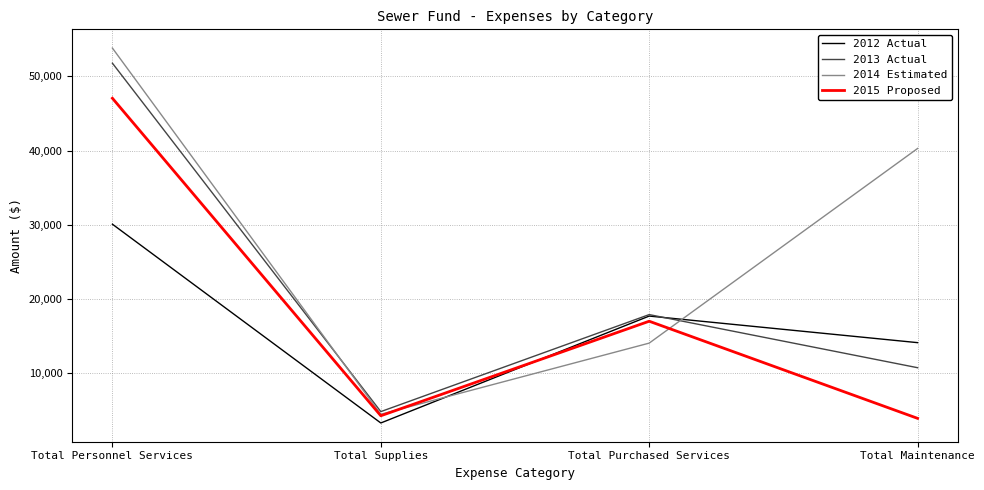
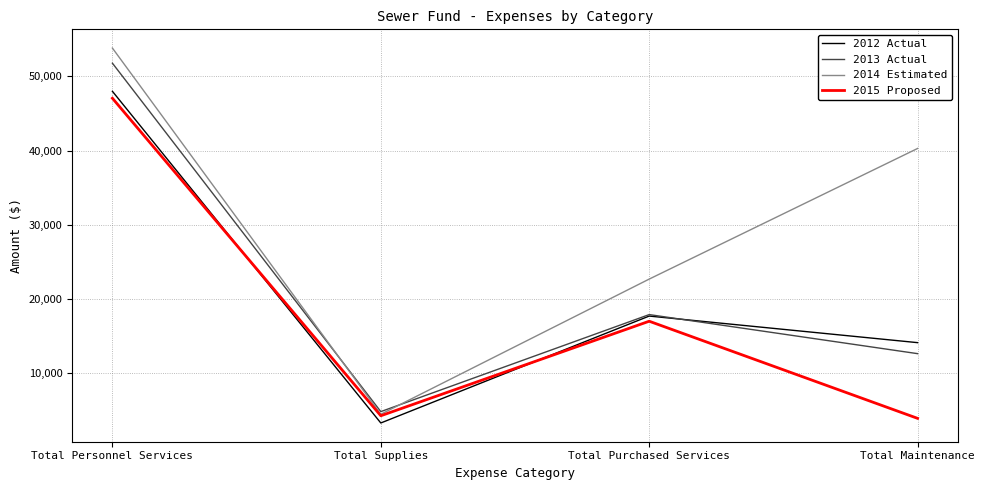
  {
    "2012 Actual": {
-     "Total Personnel Services": "30,000",
+     "Total Personnel Services": "48,000",
      "Total Supplies": "3,000",
      "Total Maintenance": "14,000"
    },
    "2013 Actual": {
      "Total Personnel Services": "52,000",
      "Total Supplies": "5,000",
-     "Total Maintenance": "11,000"
+     "Total Maintenance": "13,000"
    },
    "2014 Estimated": {
      "Total Personnel Services": "54,000",
-     "Total Purchased Services": "14,000",
+     "Total Purchased Services": "23,000",
      "Total Maintenance": "40,000"
    },
    "2015 Proposed": {
      "Total Personnel Services": "47,000",
      "Total Purchased Services": "17,000",
      "Total Maintenance": "4,000"
    }
  }
